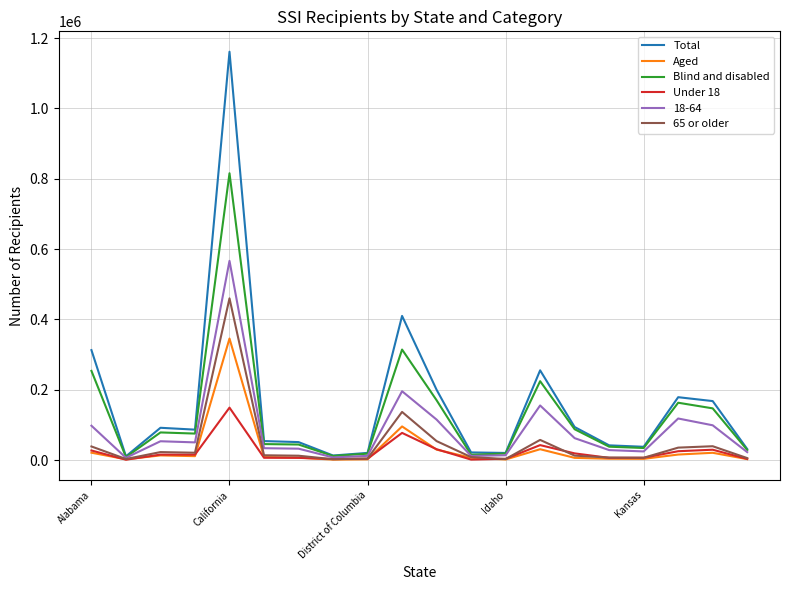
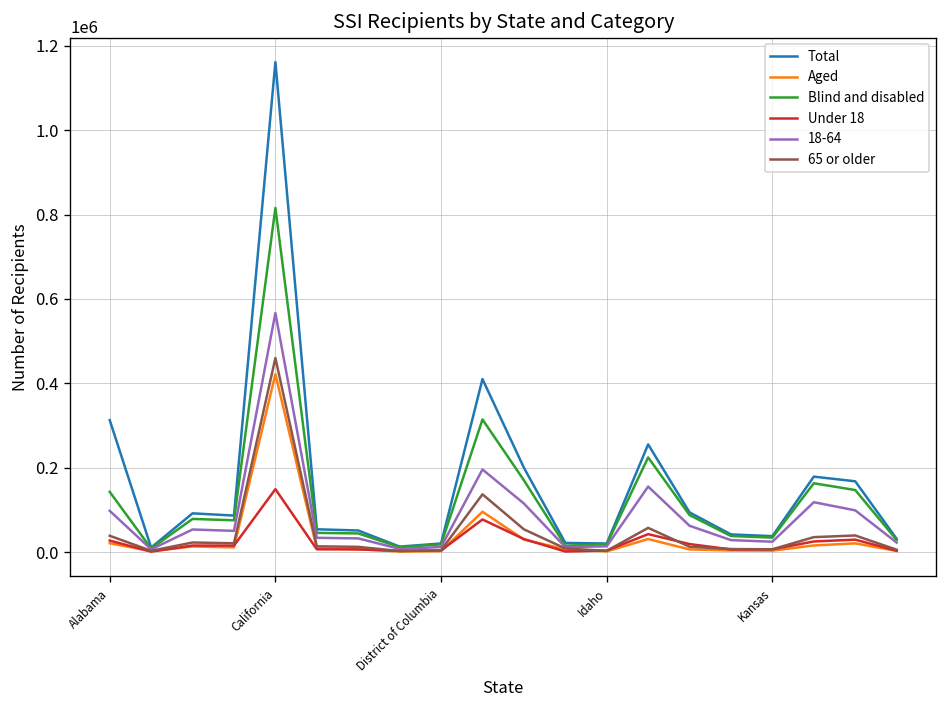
  {
    "Total": {
      "Alabama": 310000,
      "California": 1160000
    },
    "Aged": {
-     "California": 350000
+     "California": 420000
    },
    "Blind and disabled": {
-     "Alabama": 250000,
+     "Alabama": 140000,
      "California": 820000
    },
    "Under 18": {
      "California": 150000
    },
    "18-64": {
      "Alabama": 100000,
      "California": 570000,
      "Kansas": 20000
    },
    "65 or older": {
      "Alabama": 40000,
      "California": 460000
    }
  }
